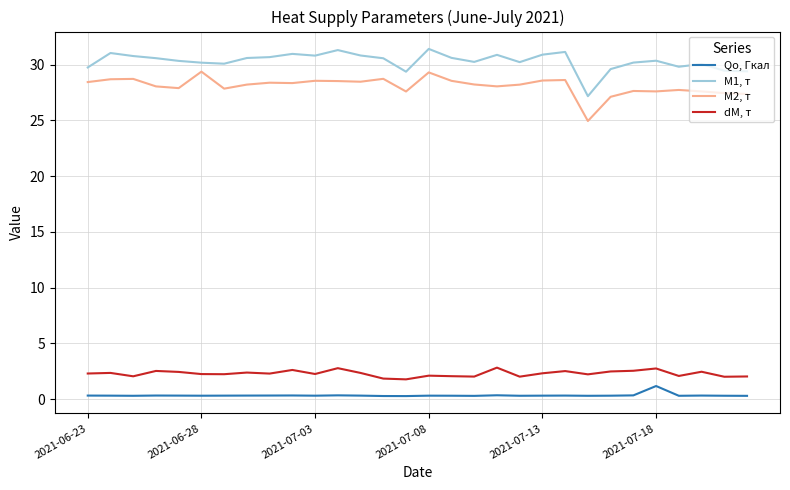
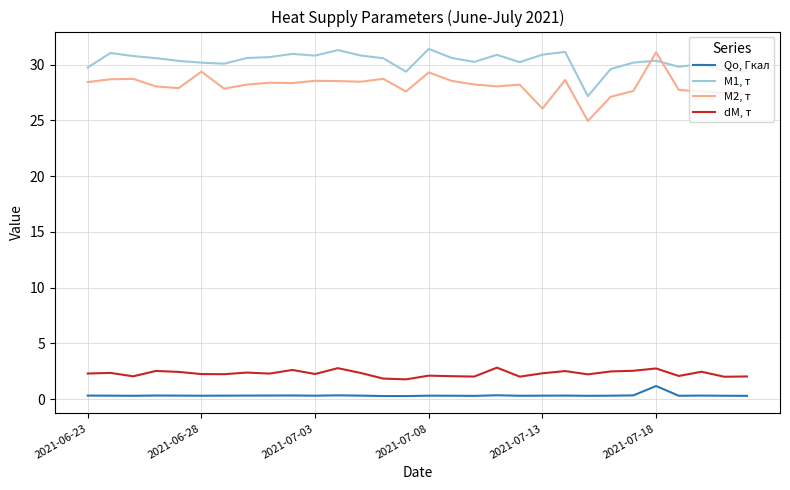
  {
    "Qo, Гкал": {
      "2021-06-23": 0.3,
      "2021-06-28": 0.3,
      "2021-07-03": 0.3,
      "2021-07-08": 0.3,
      "2021-07-13": 0.3,
      "2021-07-18": 1.2
    },
    "M1, т": {
      "2021-06-23": 29.7,
      "2021-06-28": 30.2,
      "2021-07-03": 30.8,
      "2021-07-08": 31.4,
      "2021-07-13": 30.9,
      "2021-07-18": 30.3
    },
    "M2, т": {
      "2021-06-23": 28.4,
      "2021-06-28": 29.4,
      "2021-07-03": 28.5,
      "2021-07-08": 29.3,
-     "2021-07-13": 28.6,
-     "2021-07-18": 27.6
+     "2021-07-13": 26.1,
+     "2021-07-18": 31.1
    },
    "dM, т": {
      "2021-06-23": 2.3,
      "2021-06-28": 2.2,
      "2021-07-03": 2.3,
      "2021-07-08": 2.1,
      "2021-07-13": 2.3,
      "2021-07-18": 2.8
    }
  }
